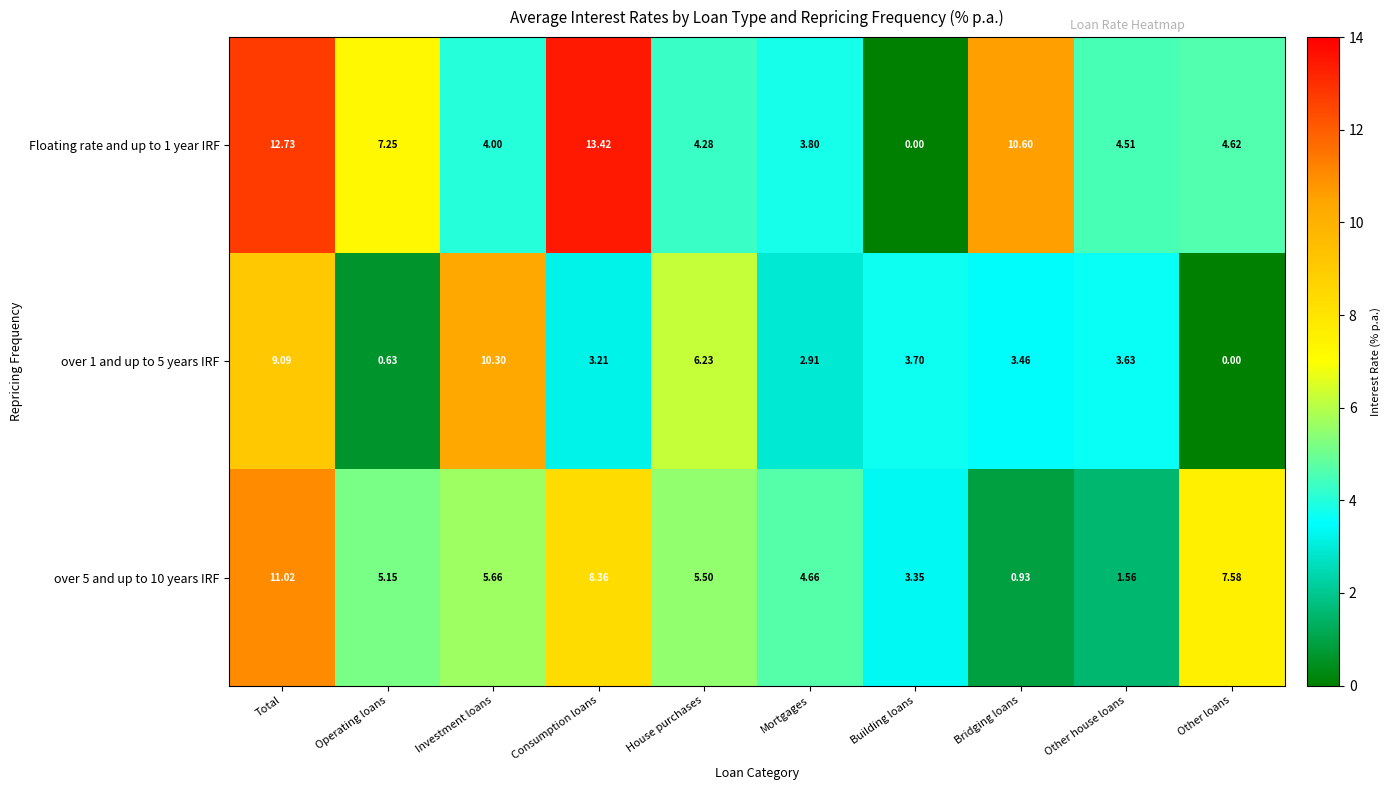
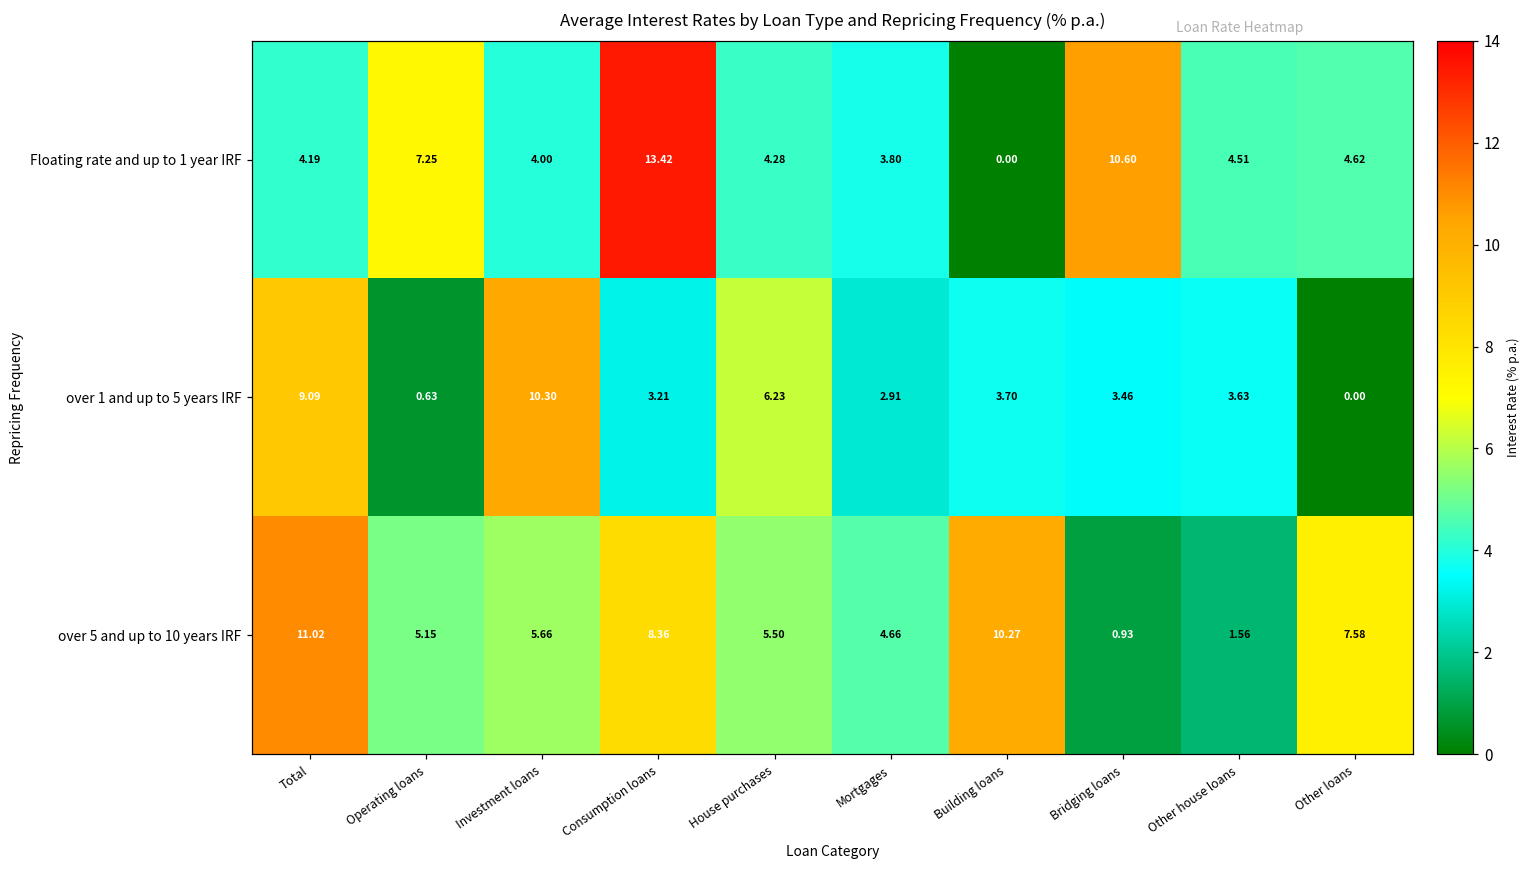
  {
    "Floating rate and up to 1 year IRF": {
-     "Total": 12.73,
+     "Total": 4.19,
      "Operating loans": 7.25,
      "Investment loans": 4.00,
      "Consumption loans": 13.42,
      "House purchases": 4.28,
      "Mortgages": 3.80,
      "Building loans": 0.00,
      "Bridging loans": 10.60,
      "Other house loans": 4.51,
      "Other loans": 4.62
    },
    "over 1 and up to 5 years IRF": {
      "Total": 9.09,
      "Operating loans": 0.63,
      "Investment loans": 10.30,
      "Consumption loans": 3.21,
      "House purchases": 6.23,
      "Mortgages": 2.91,
      "Building loans": 3.70,
      "Bridging loans": 3.46,
      "Other house loans": 3.63,
      "Other loans": 0.00
    },
    "over 5 and up to 10 years IRF": {
      "Total": 11.02,
      "Operating loans": 5.15,
      "Investment loans": 5.66,
      "Consumption loans": 8.36,
      "House purchases": 5.50,
      "Mortgages": 4.66,
-     "Building loans": 3.35,
+     "Building loans": 10.27,
      "Bridging loans": 0.93,
      "Other house loans": 1.56,
      "Other loans": 7.58
    }
  }
